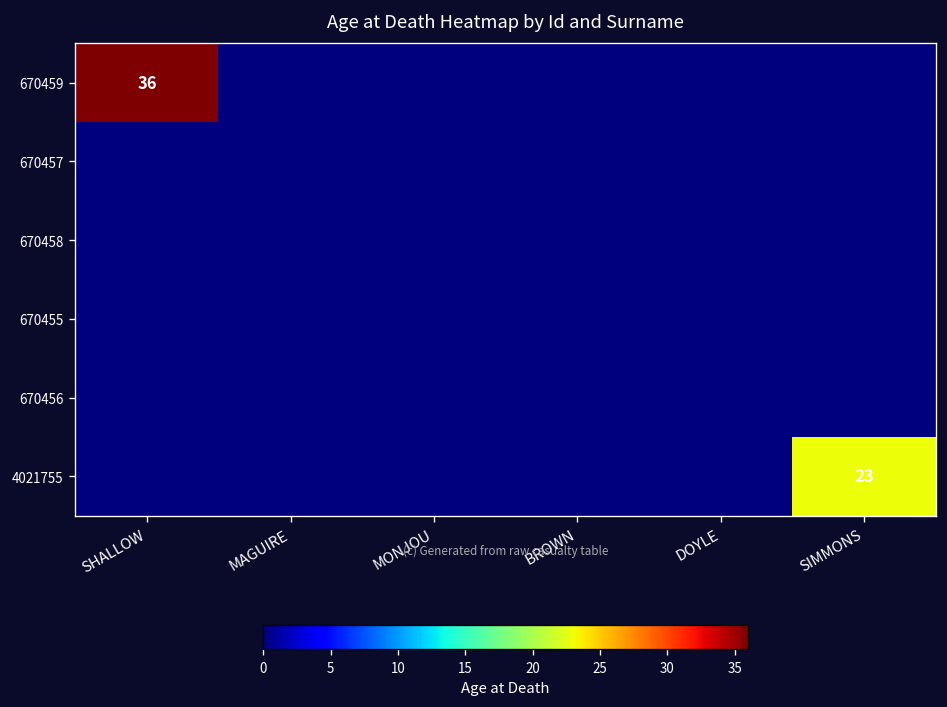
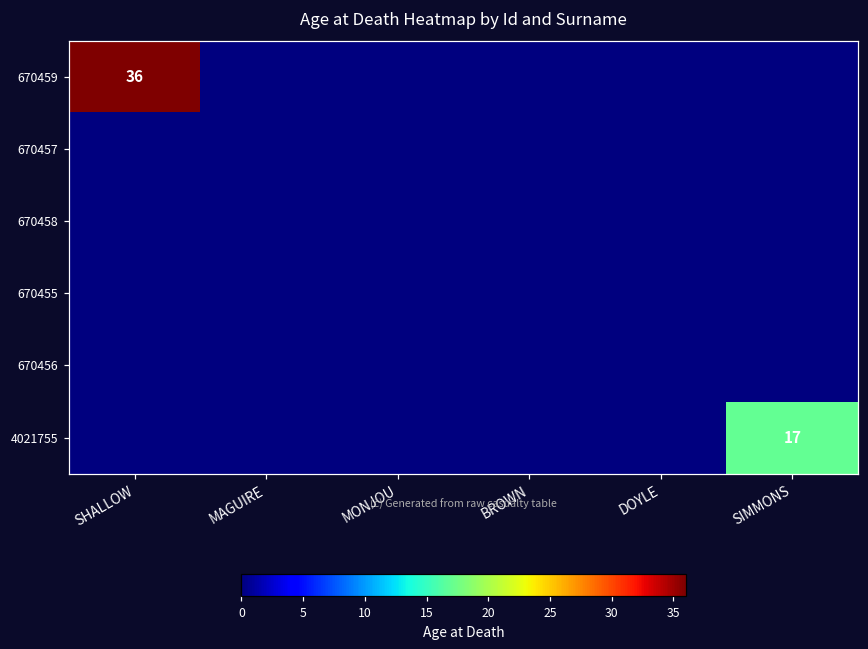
  {
    "670459": {
      "SHALLOW": 36
    },
    "4021755": {
-     "SIMMONS": 23
+     "SIMMONS": 17
    }
  }
